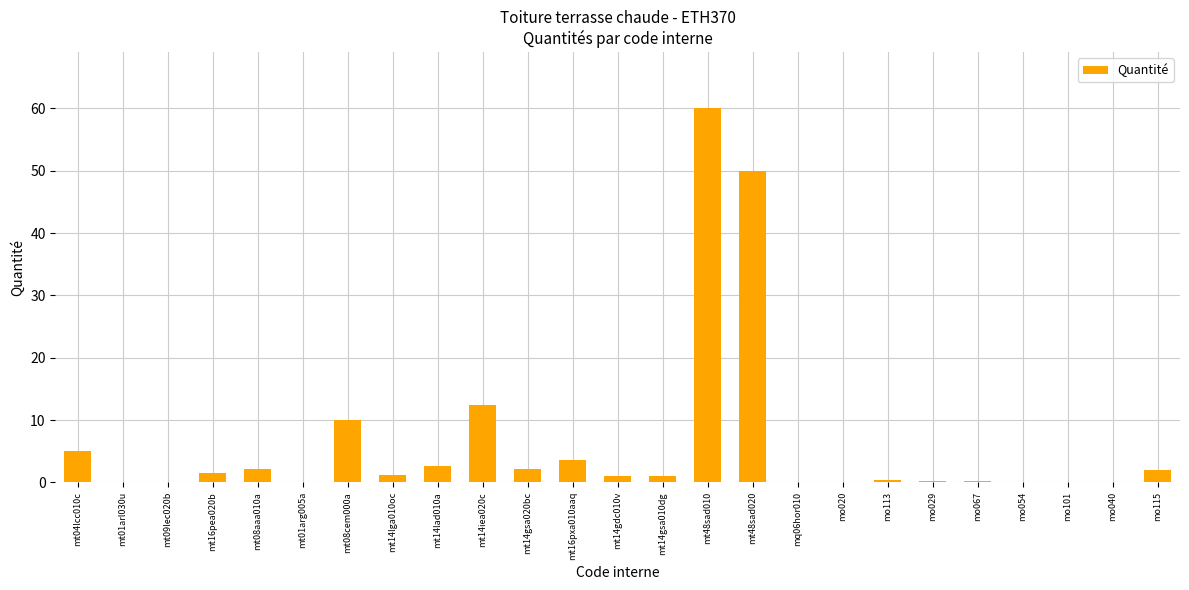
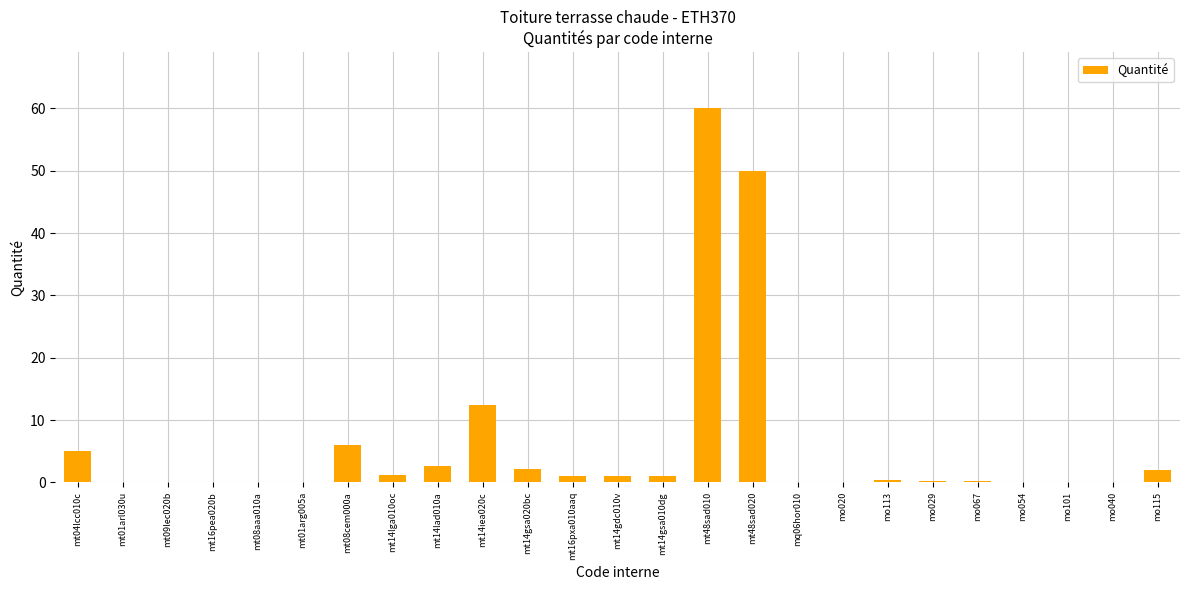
  {
    "mt04lcc010c": 5,
-   "mt16pea020b": 2,
-   "mt08aaa010a": 2,
-   "mt08cem000a": 10,
+   "mt16pea020b": 0,
+   "mt08aaa010a": 0,
+   "mt08cem000a": 6,
    "mt14lga010oc": 1,
    "mt14lad010a": 3,
    "mt14iea020c": 12,
    "mt14gsa020bc": 2,
-   "mt16pxa010aaq": 4,
+   "mt16pxa010aaq": 1,
    "mt14gdc010v": 1,
    "mt14gsa010dg": 1,
    "mt48sad010": 60,
    "mt48sad020": 50,
    "mo113": 0,
    "mo115": 2
  }
